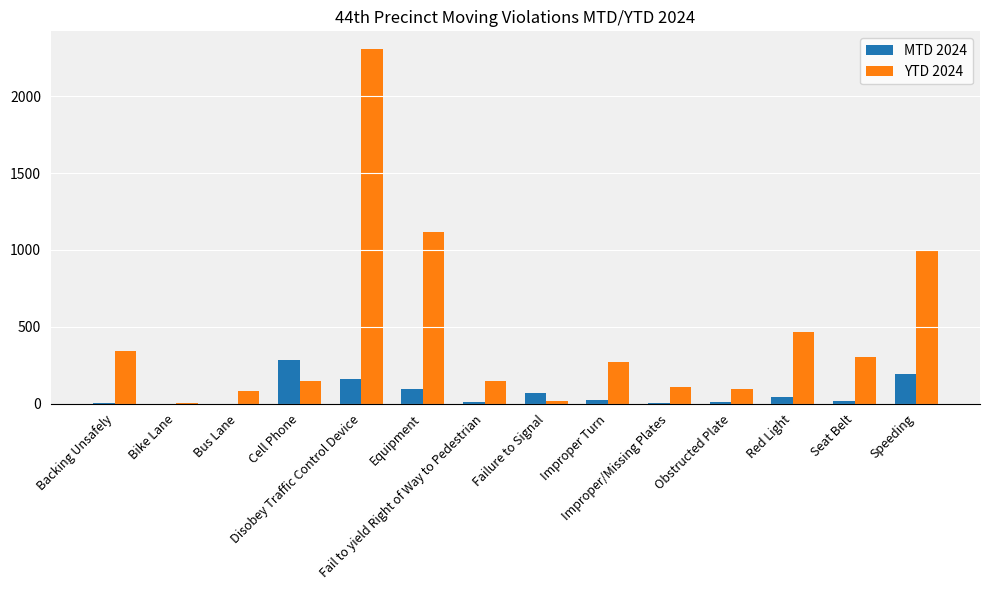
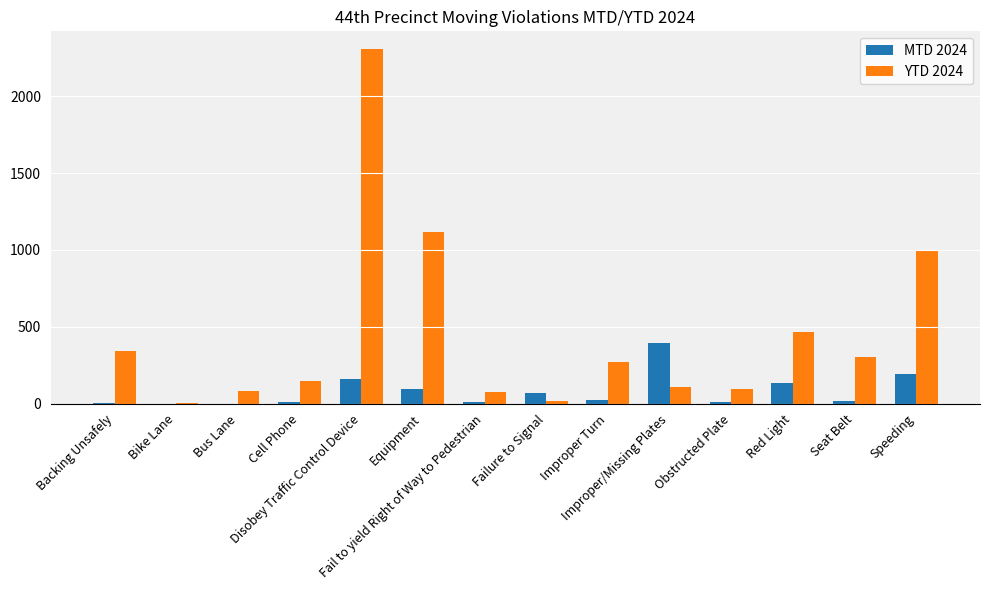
  {
    "MTD 2024": {
-     "Cell Phone": 290,
+     "Cell Phone": 10,
      "Disobey Traffic Control Device": 160,
      "Equipment": 100,
      "Failure to Signal": 70,
      "Improper Turn": 30,
-     "Improper/Missing Plates": 10,
-     "Red Light": 40,
+     "Improper/Missing Plates": 390,
+     "Red Light": 140,
      "Seat Belt": 20,
      "Speeding": 190
    },
    "YTD 2024": {
      "Backing Unsafely": 340,
      "Bus Lane": 80,
      "Cell Phone": 150,
      "Disobey Traffic Control Device": 2310,
      "Equipment": 1120,
-     "Fail to yield Right of Way to Pedestrian": 150,
+     "Fail to yield Right of Way to Pedestrian": 80,
      "Failure to Signal": 20,
      "Improper Turn": 270,
      "Improper/Missing Plates": 110,
      "Obstructed Plate": 90,
      "Red Light": 470,
      "Seat Belt": 310,
      "Speeding": 1000
    }
  }
